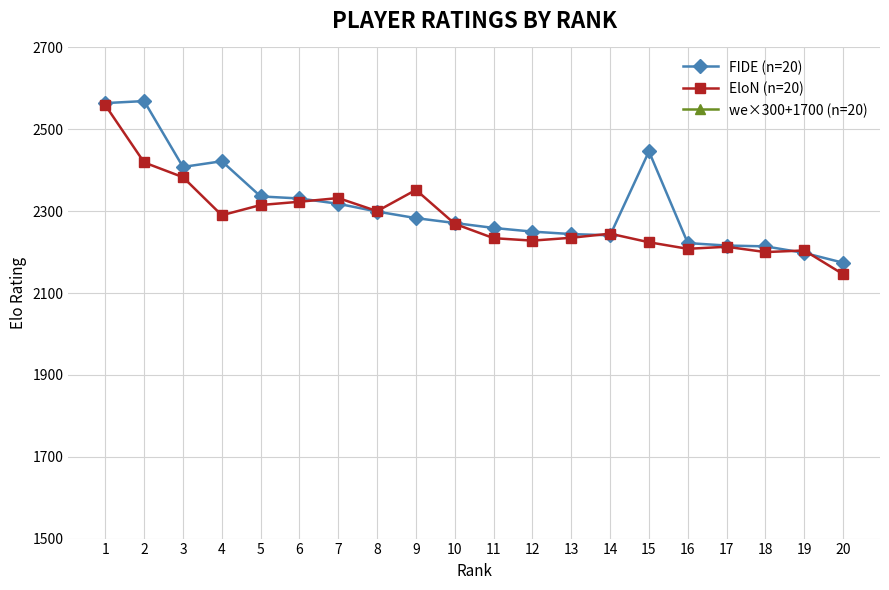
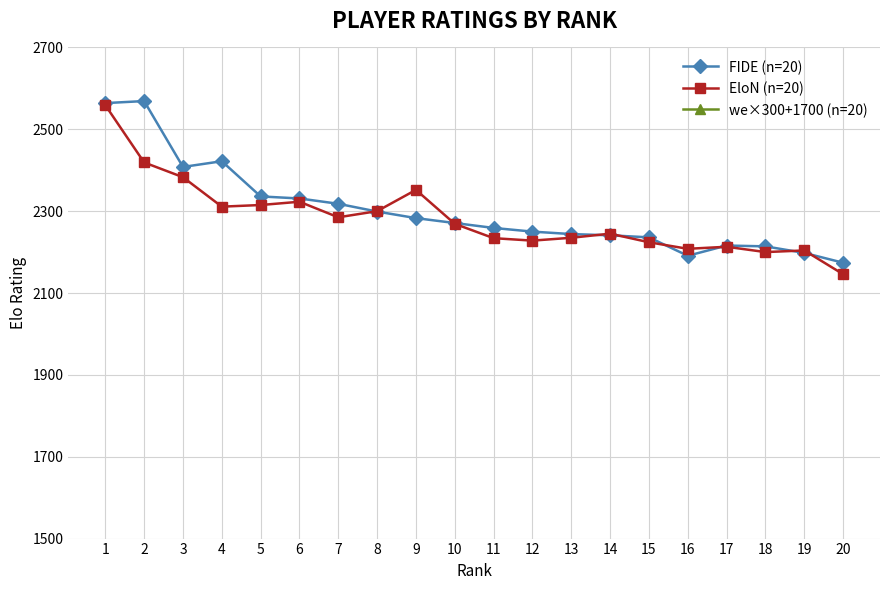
  {
    "FIDE (n=20)": {
      "2": 2570,
      "3": 2410,
      "4": 2420,
      "5": 2340,
      "6": 2330,
      "7": 2320,
      "9": 2280,
      "11": 2260,
      "12": 2250,
      "13": 2240,
-     "15": 2450,
-     "16": 2220,
+     "15": 2240,
+     "16": 2190,
      "18": 2210,
      "20": 2170
    },
    "EloN (n=20)": {
      "2": 2420,
      "3": 2380,
-     "4": 2290,
+     "4": 2310,
      "5": 2320,
      "6": 2320,
-     "7": 2330,
+     "7": 2290,
      "9": 2350,
      "11": 2230,
      "12": 2230,
      "13": 2240,
      "15": 2220,
      "16": 2210,
      "18": 2200,
      "20": 2150
    }
  }
